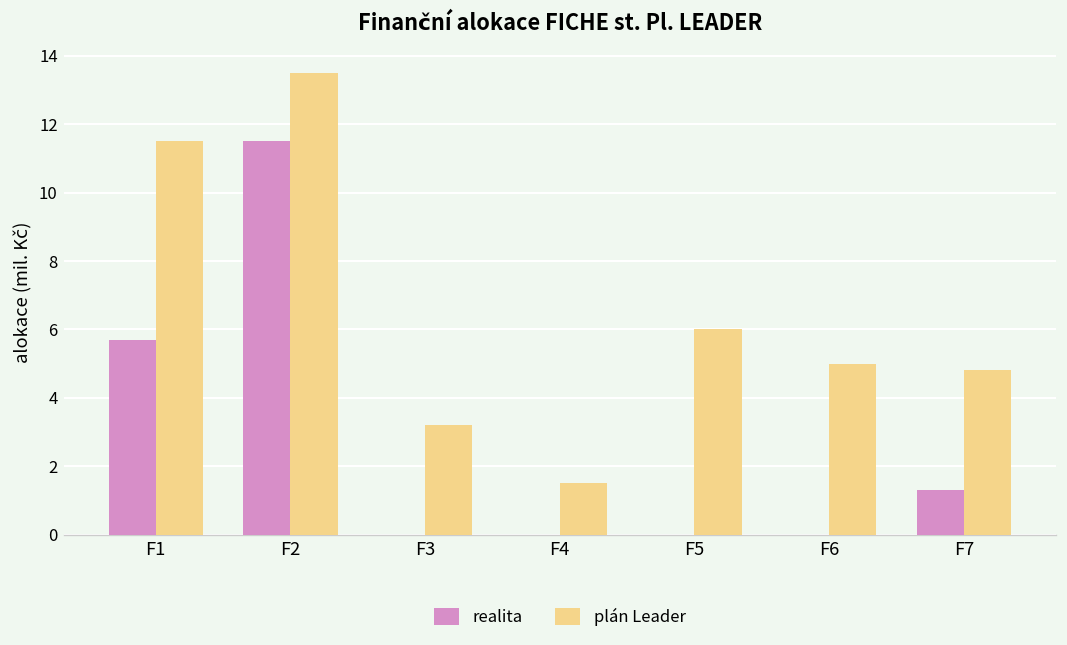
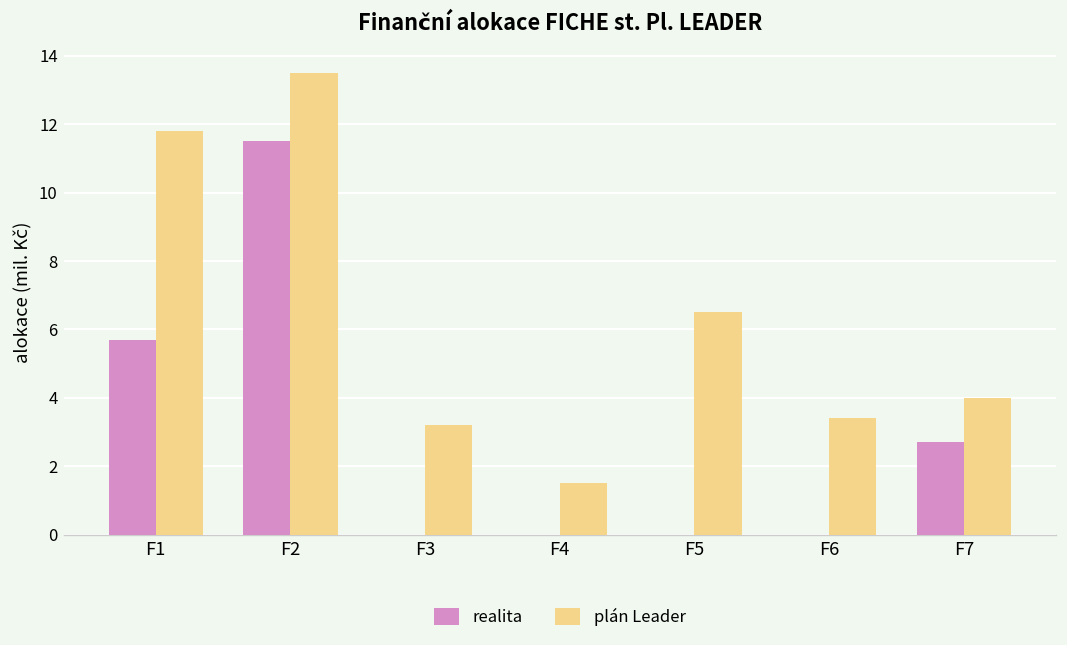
  {
    "realita": {
      "F1": 5.7,
      "F2": 11.5,
      "F3": 0.0,
      "F4": 0.0,
      "F5": 0.0,
      "F6": 0.0,
-     "F7": 1.3
+     "F7": 2.7
    },
    "plán Leader": {
-     "F1": 11.5,
+     "F1": 11.8,
      "F2": 13.5,
      "F3": 3.2,
      "F4": 1.5,
-     "F5": 6.0,
-     "F6": 5.0,
-     "F7": 4.8
+     "F5": 6.5,
+     "F6": 3.4,
+     "F7": 4.0
    }
  }
